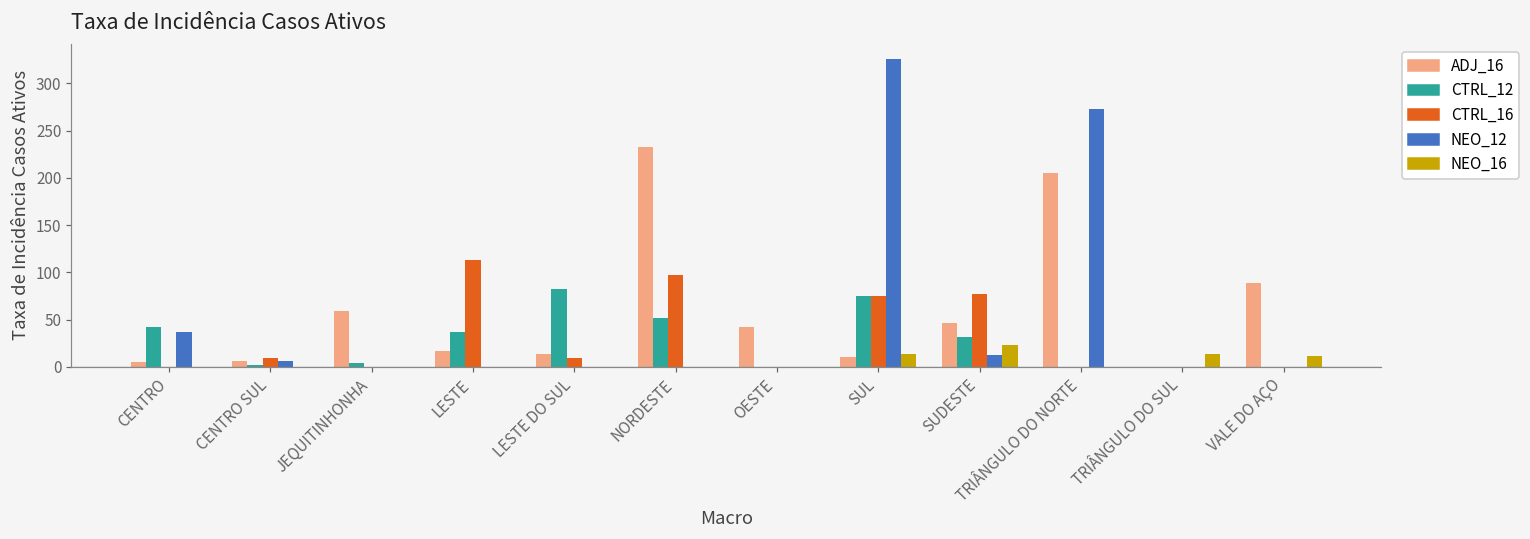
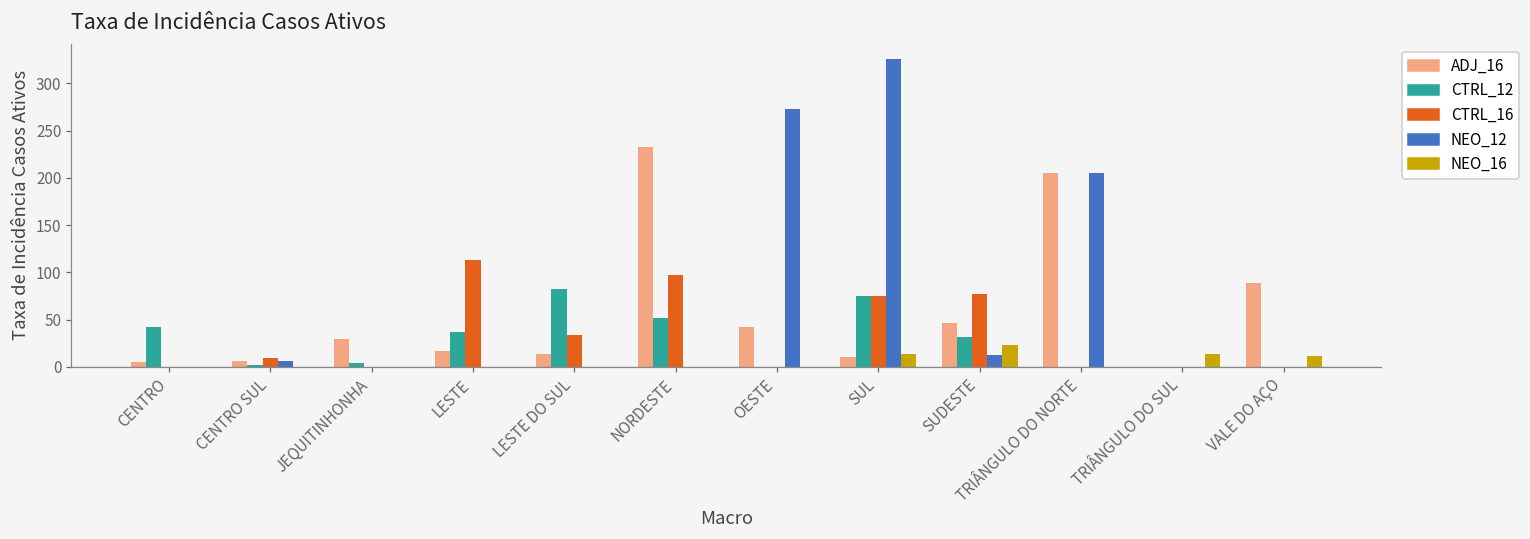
  {
    "ADJ_16": {
      "CENTRO": 10,
      "CENTRO SUL": 10,
-     "JEQUITINHONHA": 60,
+     "JEQUITINHONHA": 30,
      "LESTE": 20,
      "LESTE DO SUL": 10,
      "NORDESTE": 230,
      "OESTE": 40,
      "SUL": 10,
      "SUDESTE": 50,
      "TRIÂNGULO DO NORTE": 200,
      "TRIÂNGULO DO SUL": 0,
      "VALE DO AÇO": 90
    },
    "CTRL_12": {
      "CENTRO": 40,
      "JEQUITINHONHA": 0,
      "LESTE": 40,
      "LESTE DO SUL": 80,
      "NORDESTE": 50,
      "OESTE": 0,
      "SUL": 80,
      "SUDESTE": 30,
      "TRIÂNGULO DO NORTE": 0,
      "TRIÂNGULO DO SUL": 0,
      "VALE DO AÇO": 0
    },
    "CTRL_16": {
      "CENTRO": 0,
      "CENTRO SUL": 10,
      "JEQUITINHONHA": 0,
      "LESTE": 110,
-     "LESTE DO SUL": 10,
+     "LESTE DO SUL": 30,
      "NORDESTE": 100,
      "OESTE": 0,
      "SUL": 80,
      "SUDESTE": 80,
      "TRIÂNGULO DO NORTE": 0,
      "TRIÂNGULO DO SUL": 0,
      "VALE DO AÇO": 0
    },
    "NEO_12": {
-     "CENTRO": 40,
+     "CENTRO": 0,
      "CENTRO SUL": 10,
      "JEQUITINHONHA": 0,
      "LESTE": 0,
      "LESTE DO SUL": 0,
      "NORDESTE": 0,
-     "OESTE": 0,
+     "OESTE": 270,
      "SUL": 330,
      "SUDESTE": 10,
-     "TRIÂNGULO DO NORTE": 270,
+     "TRIÂNGULO DO NORTE": 200,
      "TRIÂNGULO DO SUL": 0,
      "VALE DO AÇO": 0
    },
    "NEO_16": {
      "CENTRO": 0,
      "CENTRO SUL": 0,
      "JEQUITINHONHA": 0,
      "LESTE": 0,
      "LESTE DO SUL": 0,
      "NORDESTE": 0,
      "OESTE": 0,
      "SUL": 10,
      "SUDESTE": 20,
      "TRIÂNGULO DO NORTE": 0,
      "TRIÂNGULO DO SUL": 10,
      "VALE DO AÇO": 10
    }
  }
